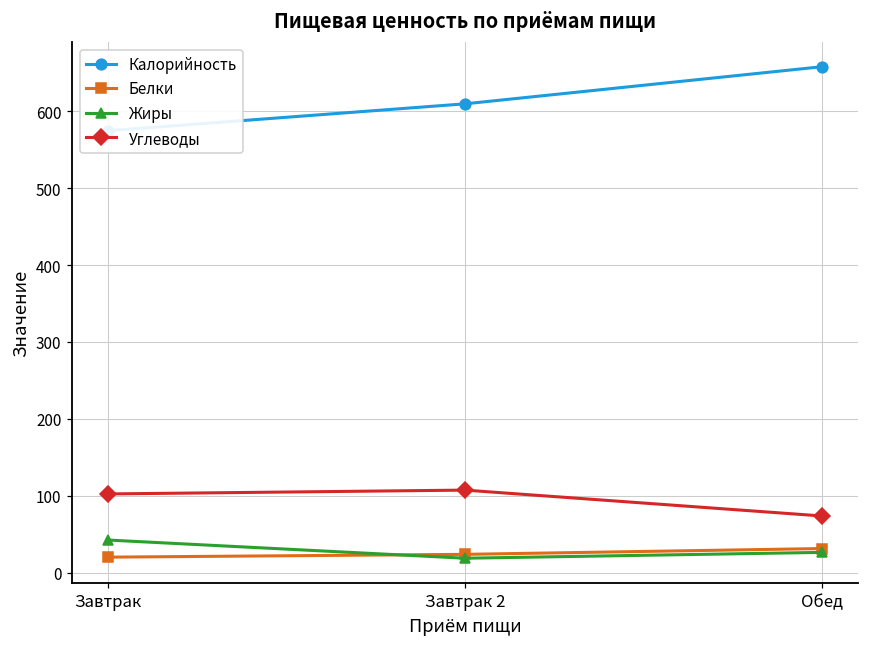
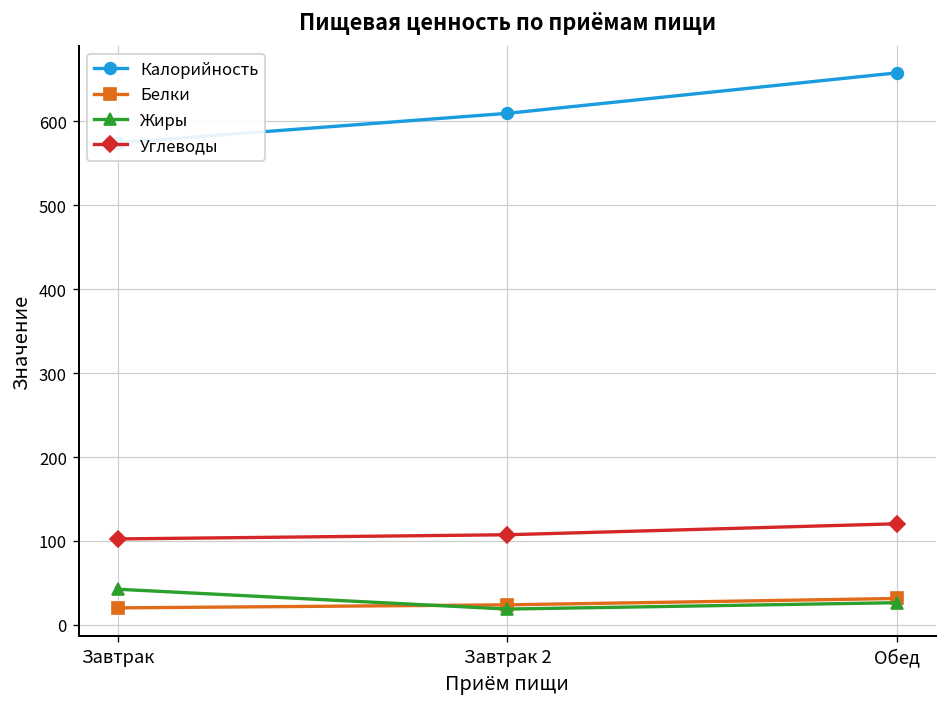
  {
    "Калорийность": {
      "Завтрак 2": 610,
      "Обед": 660
    },
    "Белки": {
      "Завтрак": 20,
      "Завтрак 2": 20,
      "Обед": 30
    },
    "Жиры": {
      "Завтрак": 40,
      "Завтрак 2": 20,
      "Обед": 30
    },
    "Углеводы": {
      "Завтрак": 100,
      "Завтрак 2": 110,
-     "Обед": 70
+     "Обед": 120
    }
  }
